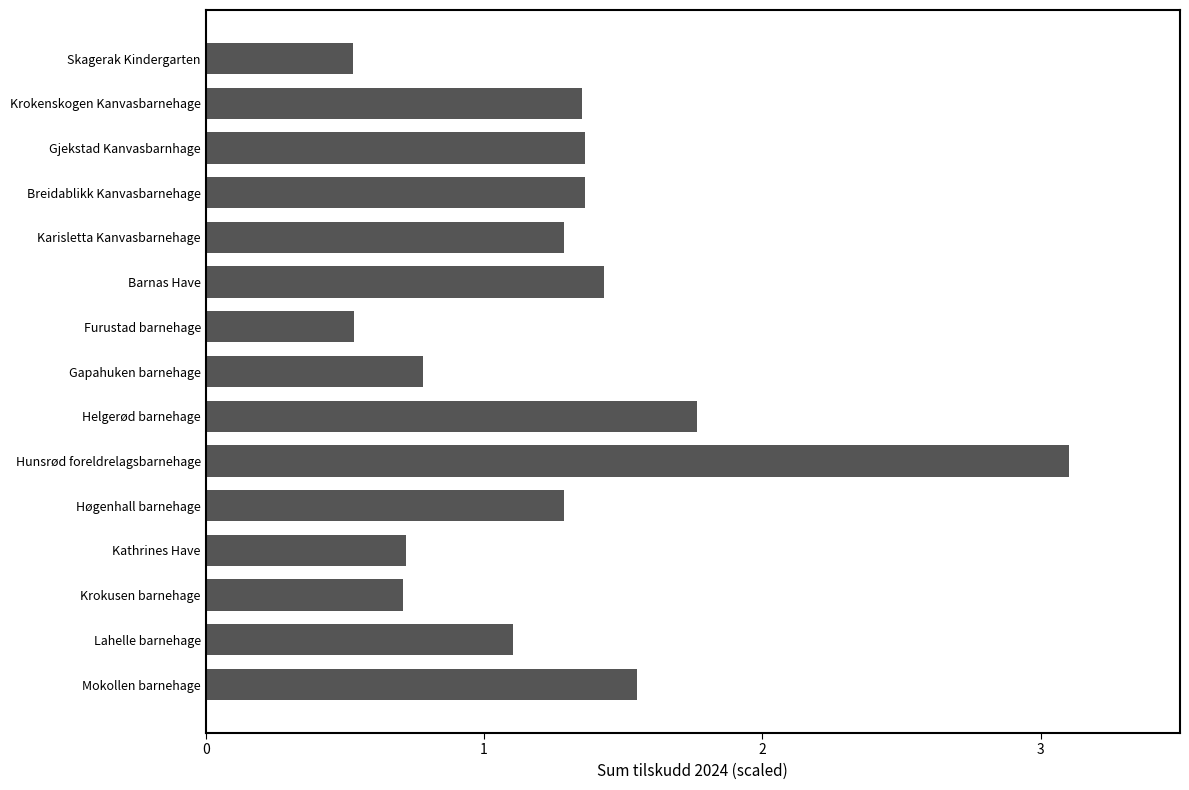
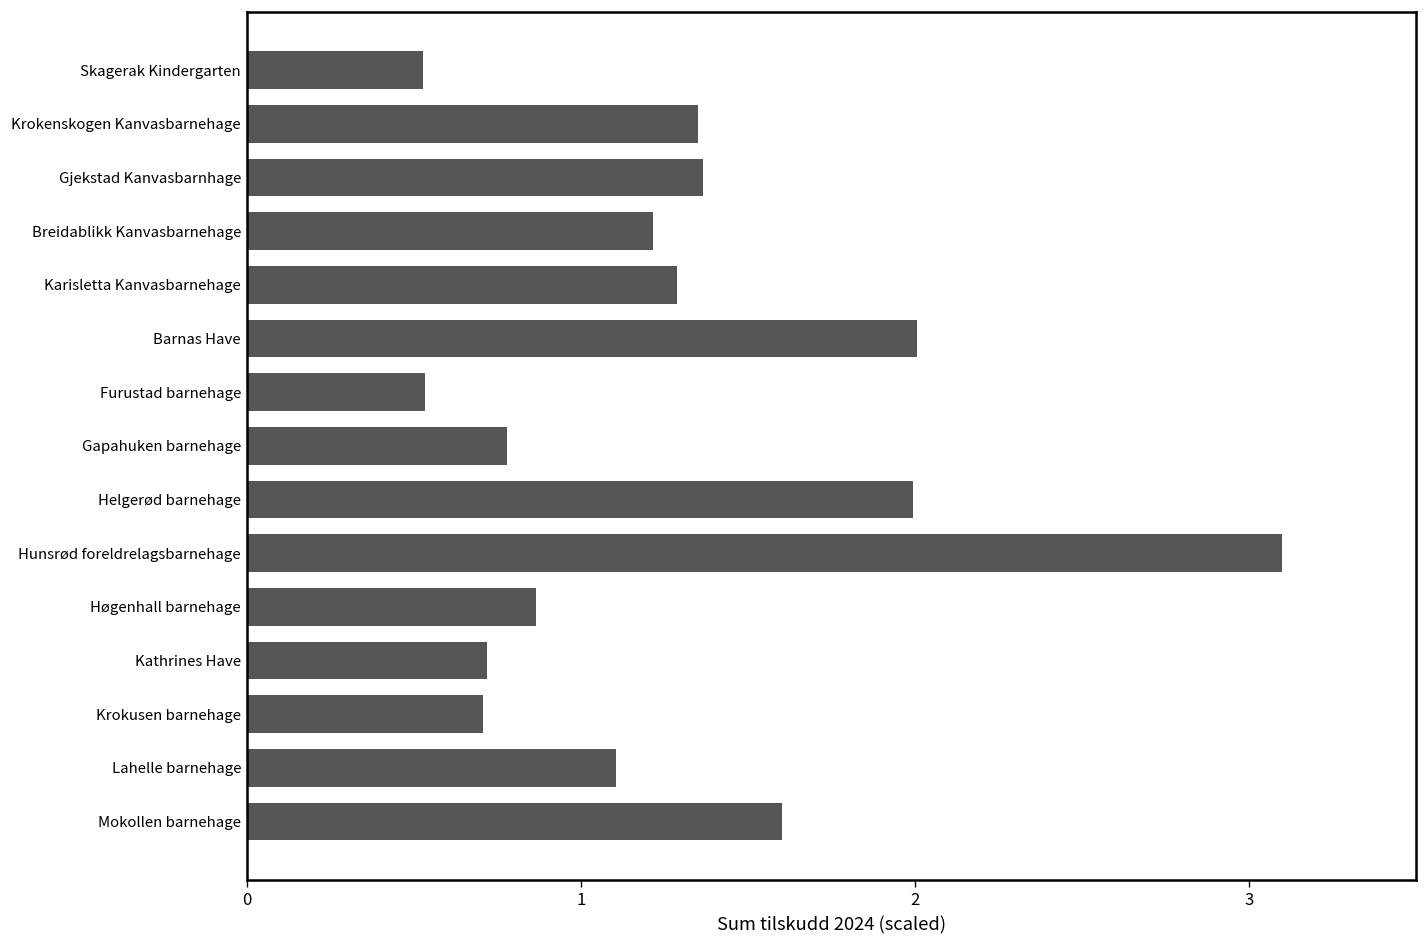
  {
    "Skagerak Kindergarten": 0.53,
    "Krokenskogen Kanvasbarnehage": 1.35,
    "Gjekstad Kanvasbarnhage": 1.36,
-   "Breidablikk Kanvasbarnehage": 1.36,
+   "Breidablikk Kanvasbarnehage": 1.21,
    "Karisletta Kanvasbarnehage": 1.29,
-   "Barnas Have": 1.43,
+   "Barnas Have": 2.01,
    "Furustad barnehage": 0.53,
    "Gapahuken barnehage": 0.78,
-   "Helgerød barnehage": 1.76,
+   "Helgerød barnehage": 1.99,
    "Hunsrød foreldrelagsbarnehage": 3.10,
-   "Høgenhall barnehage": 1.29,
+   "Høgenhall barnehage": 0.86,
    "Kathrines Have": 0.72,
    "Krokusen barnehage": 0.71,
    "Lahelle barnehage": 1.10,
-   "Mokollen barnehage": 1.55
+   "Mokollen barnehage": 1.60
  }
